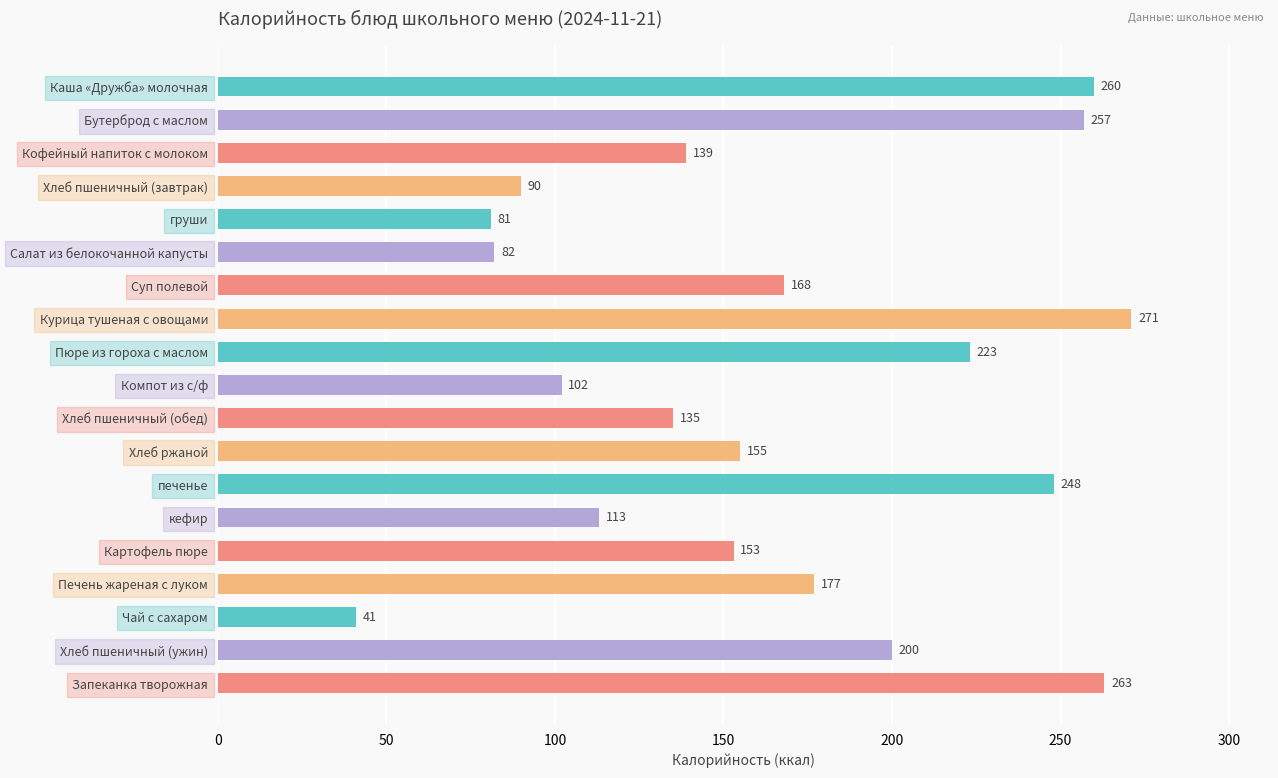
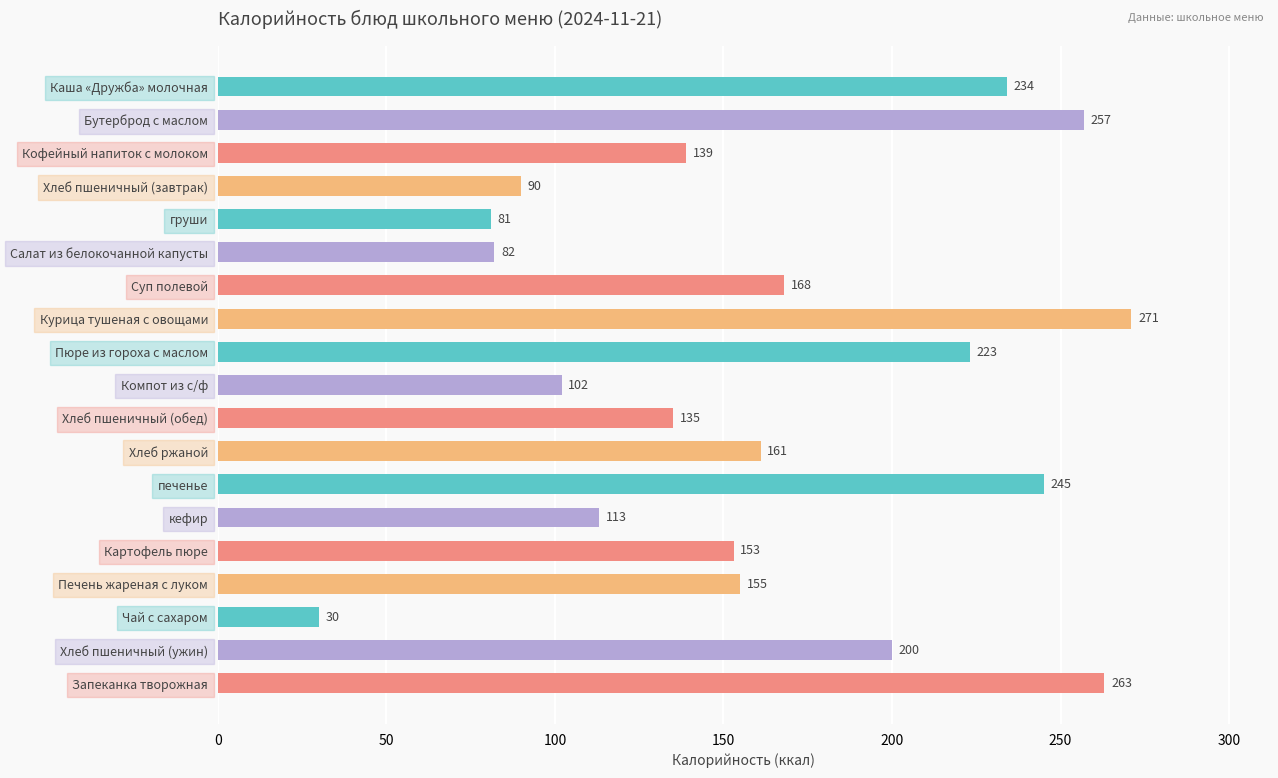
  {
-   "Каша «Дружба» молочная": 260,
+   "Каша «Дружба» молочная": 234,
    "Бутерброд с маслом": 257,
    "Кофейный напиток с молоком": 139,
    "Хлеб пшеничный (завтрак)": 90,
    "груши": 81,
    "Салат из белокочанной капусты": 82,
    "Суп полевой": 168,
    "Курица тушеная с овощами": 271,
    "Пюре из гороха с маслом": 223,
    "Компот из с/ф": 102,
    "Хлеб пшеничный (обед)": 135,
-   "Хлеб ржаной": 155,
-   "печенье": 248,
+   "Хлеб ржаной": 161,
+   "печенье": 245,
    "кефир": 113,
    "Картофель пюре": 153,
-   "Печень жареная с луком": 177,
-   "Чай с сахаром": 41,
+   "Печень жареная с луком": 155,
+   "Чай с сахаром": 30,
    "Хлеб пшеничный (ужин)": 200,
    "Запеканка творожная": 263
  }
